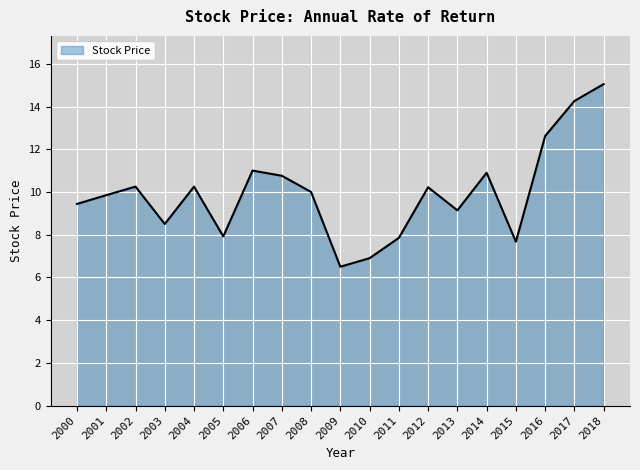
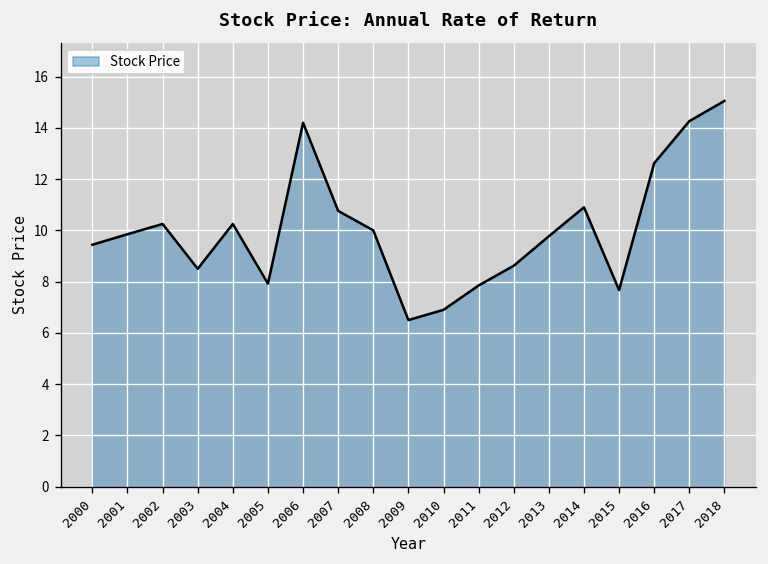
  {
    "2000": 9.4,
    "2001": 9.9,
    "2002": 10.3,
    "2003": 8.5,
    "2004": 10.3,
    "2005": 7.9,
-   "2006": 11.0,
+   "2006": 14.2,
    "2007": 10.8,
    "2008": 10.0,
    "2009": 6.5,
    "2010": 6.9,
    "2011": 7.9,
-   "2012": 10.2,
-   "2013": 9.1,
+   "2012": 8.6,
+   "2013": 9.8,
    "2014": 10.9,
    "2015": 7.7,
    "2016": 12.6,
    "2017": 14.3,
    "2018": 15.1
  }
